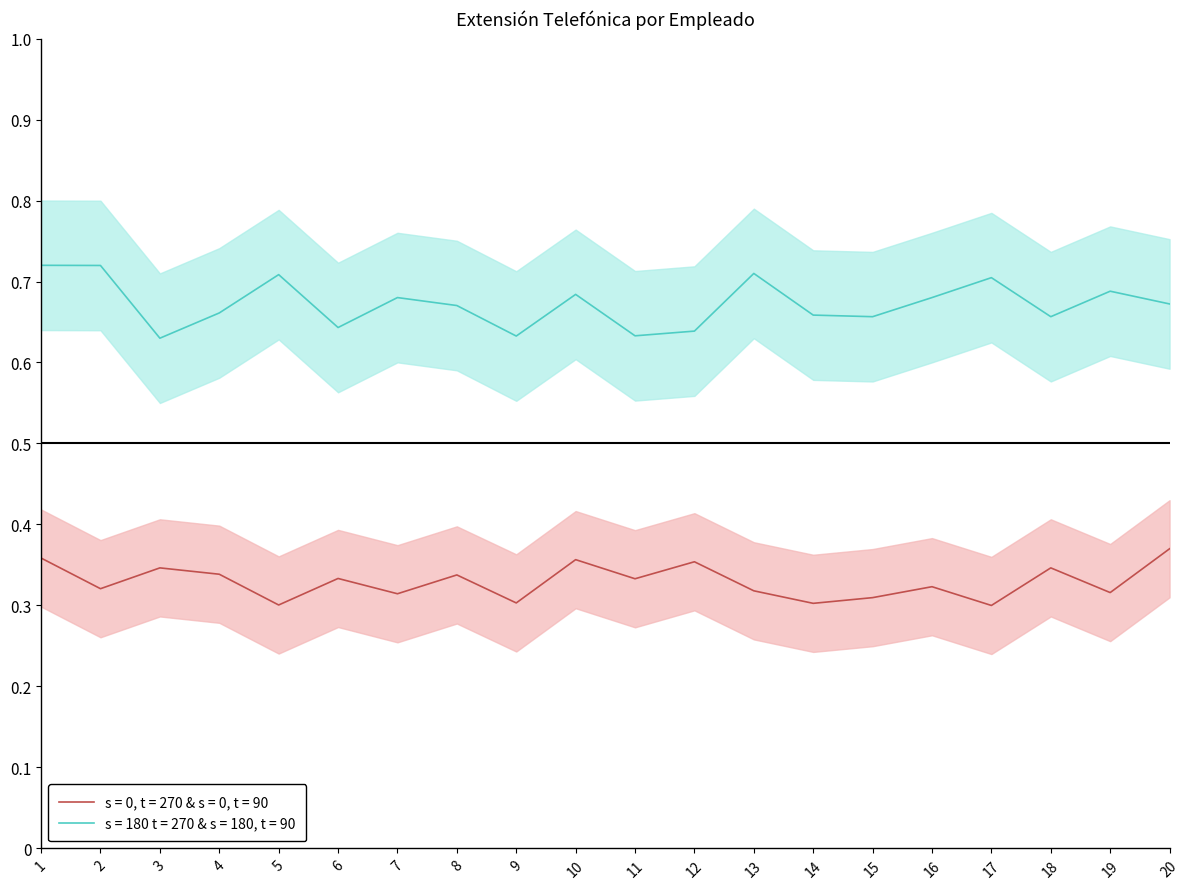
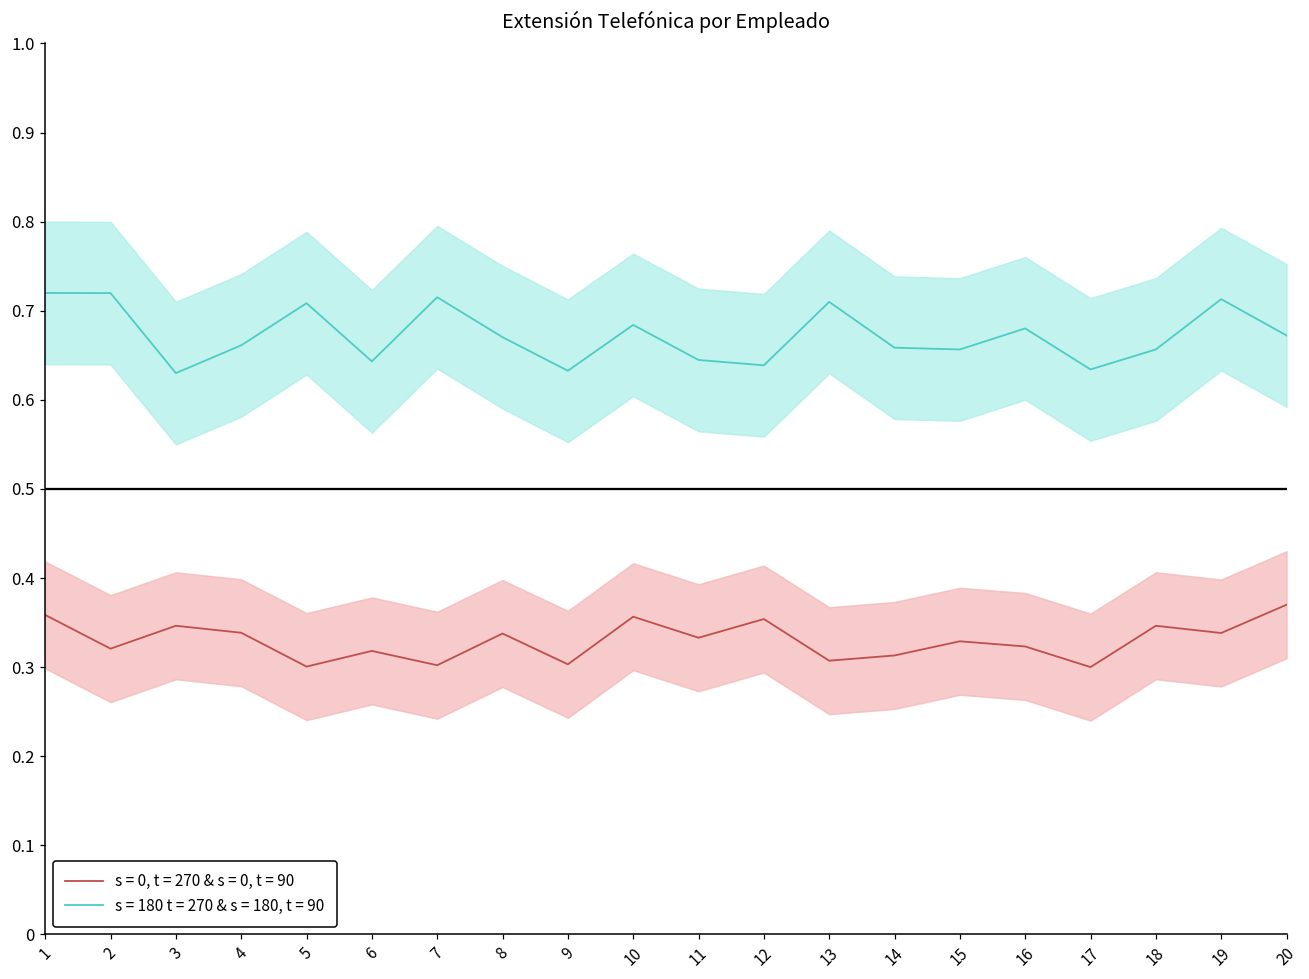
  {
    "s = 0, t = 270 & s = 0, t = 90": {
      "1": 0.36,
      "2": 0.32,
      "3": 0.35,
      "4": 0.34,
      "5": 0.30,
-     "6": 0.33,
-     "7": 0.31,
+     "6": 0.32,
+     "7": 0.30,
      "8": 0.34,
      "9": 0.30,
      "10": 0.36,
      "11": 0.33,
      "12": 0.35,
-     "13": 0.32,
-     "14": 0.30,
-     "15": 0.31,
+     "13": 0.31,
+     "14": 0.31,
+     "15": 0.33,
      "16": 0.32,
      "17": 0.30,
      "18": 0.35,
-     "19": 0.32,
+     "19": 0.34,
      "20": 0.37
    },
    "s = 180 t = 270 & s = 180, t = 90": {
      "1": 0.72,
      "2": 0.72,
      "3": 0.63,
      "4": 0.66,
      "5": 0.71,
      "6": 0.64,
-     "7": 0.68,
+     "7": 0.72,
      "8": 0.67,
      "9": 0.63,
      "10": 0.68,
-     "11": 0.63,
+     "11": 0.64,
      "12": 0.64,
      "13": 0.71,
      "14": 0.66,
      "15": 0.66,
      "16": 0.68,
-     "17": 0.70,
+     "17": 0.63,
      "18": 0.66,
-     "19": 0.69,
+     "19": 0.71,
      "20": 0.67
    }
  }
